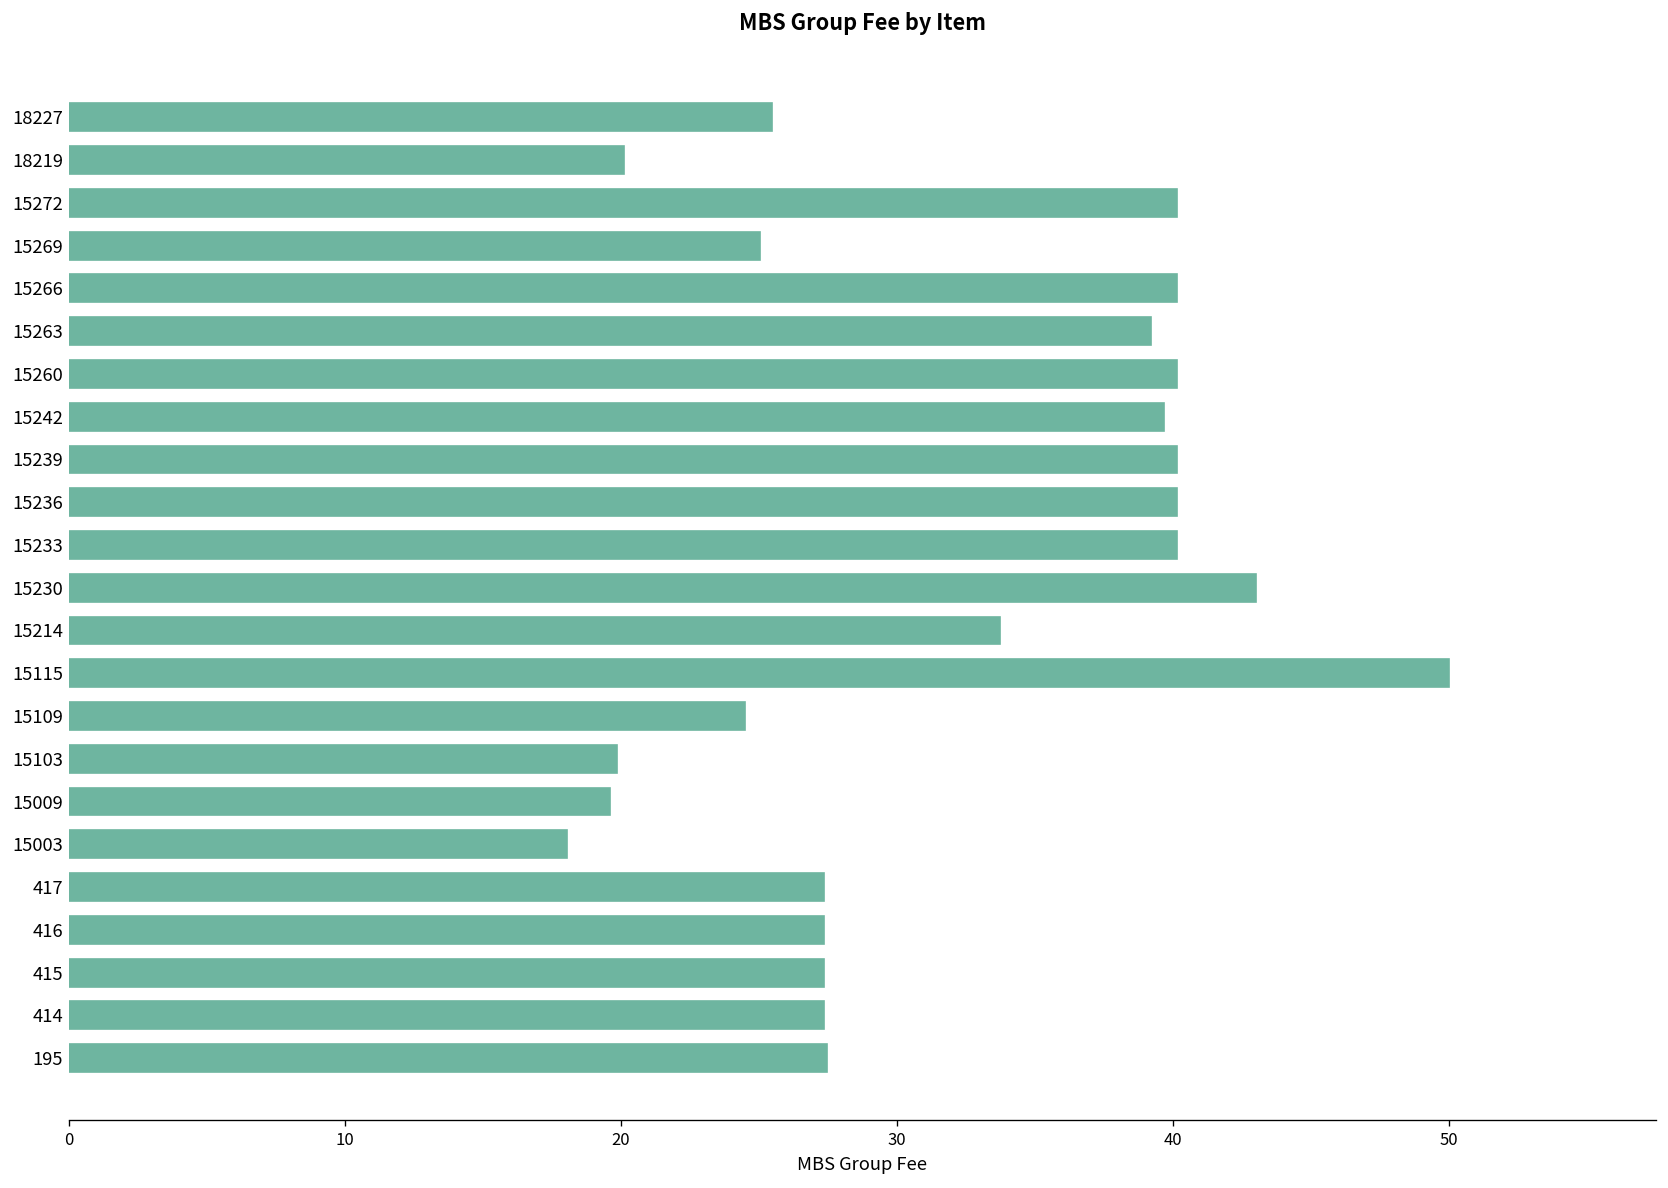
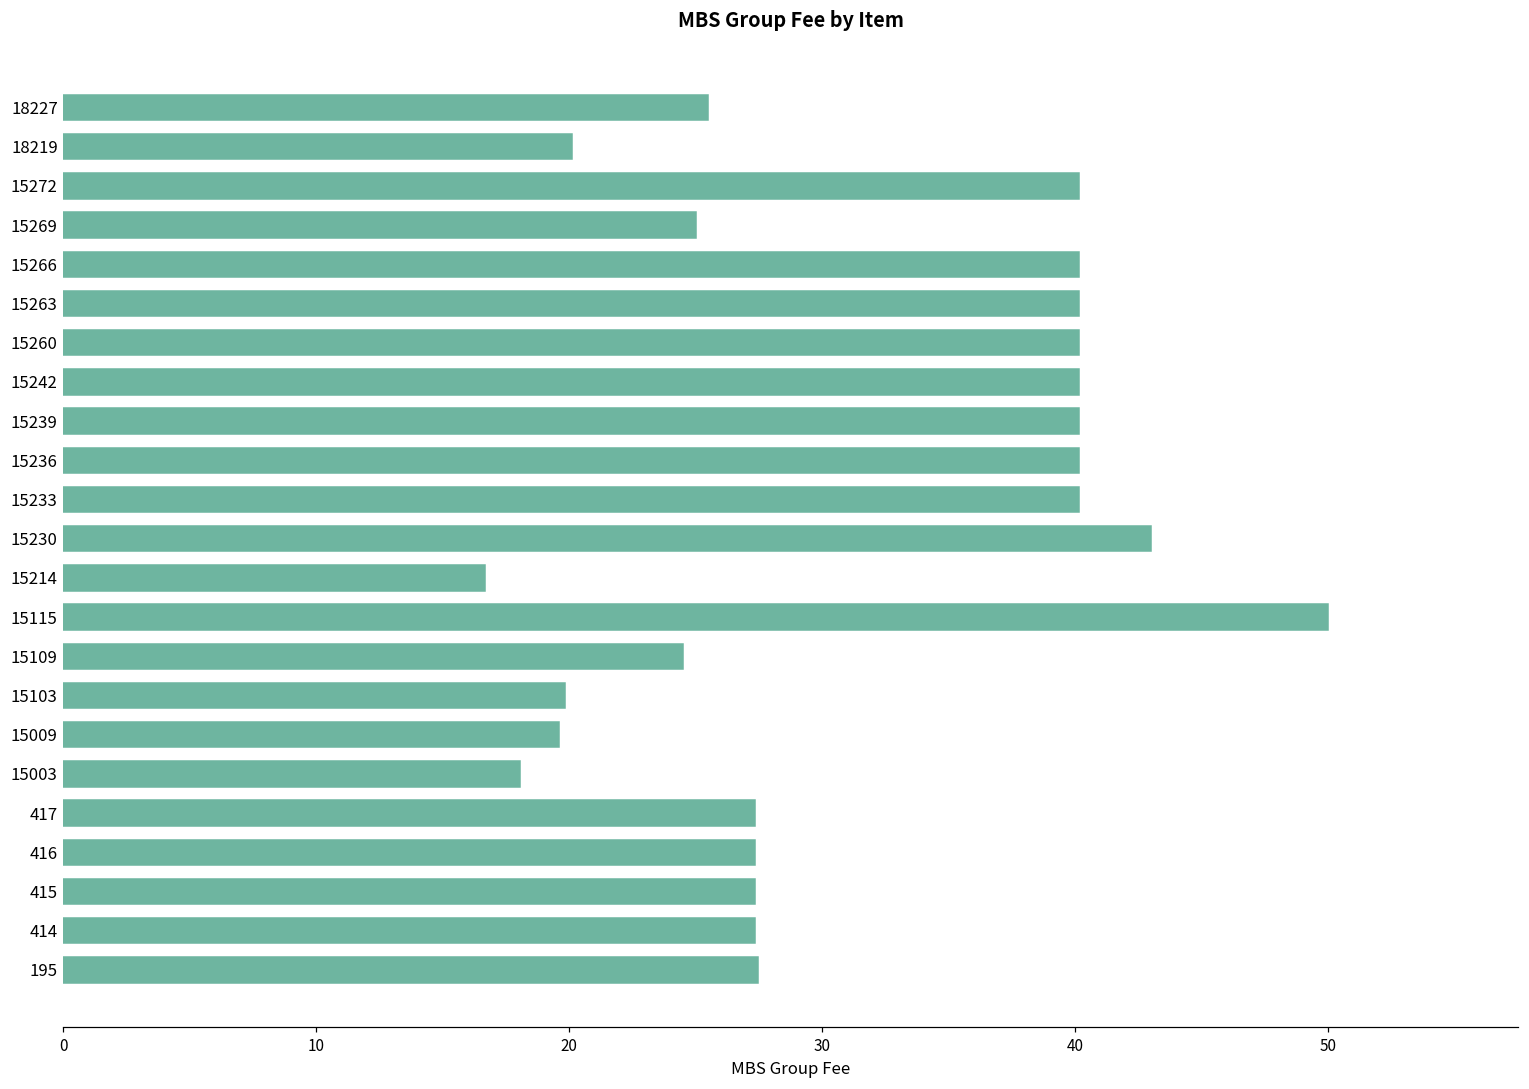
  {
    "18227": 25.5,
    "18219": 20.1,
    "15272": 40.2,
    "15269": 25.0,
    "15266": 40.2,
-   "15263": 39.2,
+   "15263": 40.2,
    "15260": 40.2,
-   "15242": 39.7,
+   "15242": 40.2,
    "15239": 40.2,
    "15236": 40.2,
    "15233": 40.2,
    "15230": 43.0,
-   "15214": 33.8,
+   "15214": 16.7,
    "15115": 50.0,
    "15109": 24.5,
    "15103": 19.9,
    "15009": 19.6,
    "15003": 18.1,
    "417": 27.4,
    "416": 27.4,
    "415": 27.4,
    "414": 27.4,
    "195": 27.5
  }
